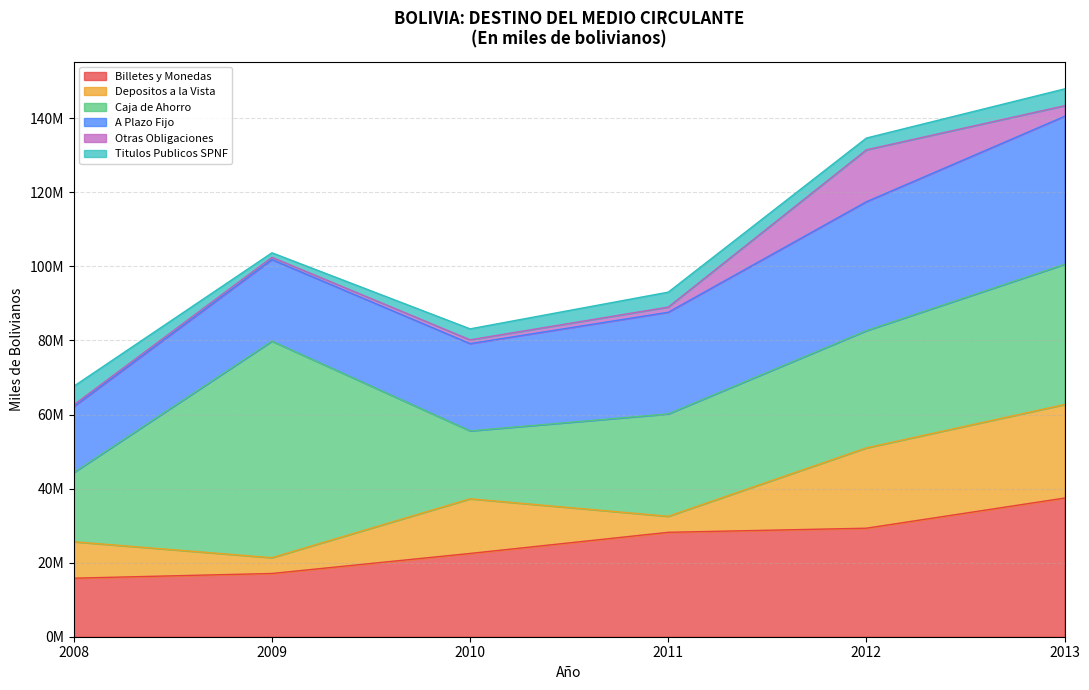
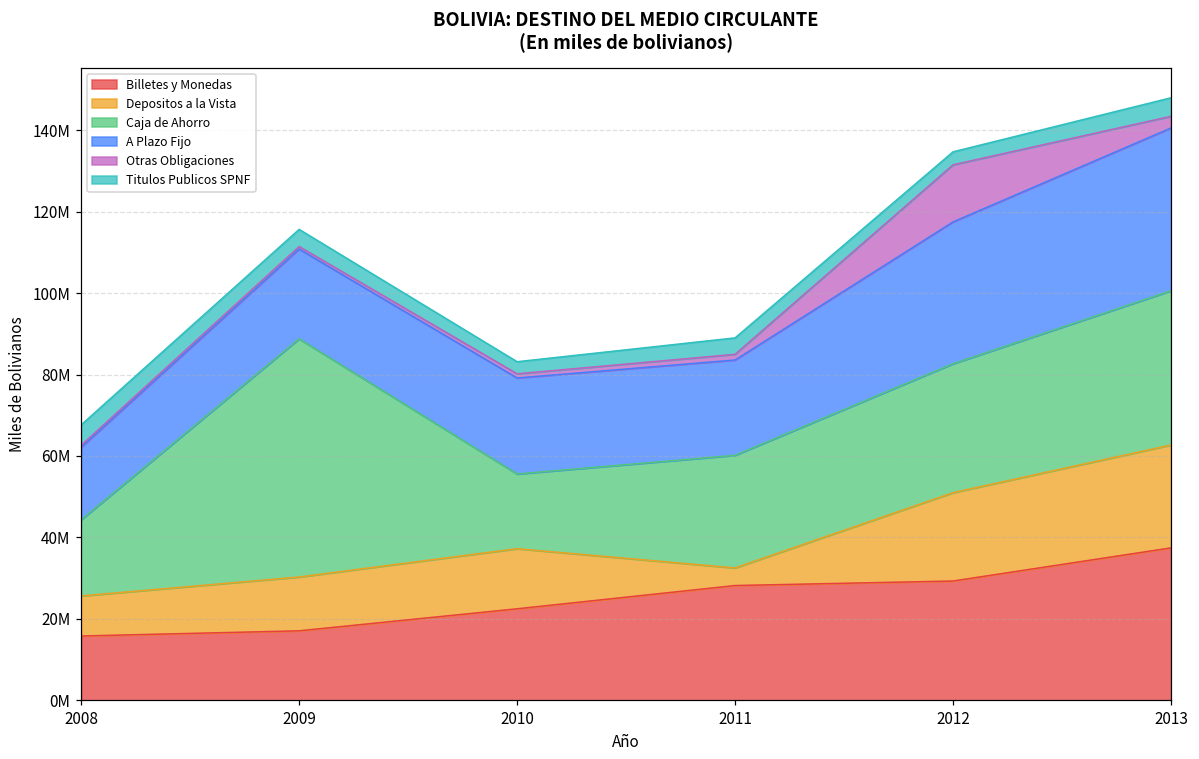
  {
    "Billetes y Monedas": {
      "2008": 16000000,
      "2009": 17000000,
      "2010": 22000000,
      "2011": 28000000,
      "2012": 29000000,
      "2013": 37000000
    },
    "Depositos a la Vista": {
      "2008": 10000000,
-     "2009": 4000000,
+     "2009": 13000000,
      "2010": 15000000,
      "2011": 4000000,
      "2012": 22000000,
      "2013": 25000000
    },
    "Caja de Ahorro": {
      "2008": 19000000,
      "2009": 58000000,
      "2010": 18000000,
      "2011": 28000000,
      "2012": 32000000,
      "2013": 38000000
    },
    "A Plazo Fijo": {
      "2010": 24000000,
-     "2011": 27000000,
+     "2011": 23000000,
      "2012": 35000000,
      "2013": 40000000
    },
    "Otras Obligaciones": {
      "2010": 1000000,
      "2011": 1000000,
      "2012": 14000000,
      "2013": 3000000
    },
    "Titulos Publicos SPNF": {
      "2008": 5000000,
-     "2009": 1000000,
+     "2009": 4000000,
      "2010": 3000000,
      "2011": 4000000,
      "2012": 3000000,
      "2013": 5000000
    }
  }
